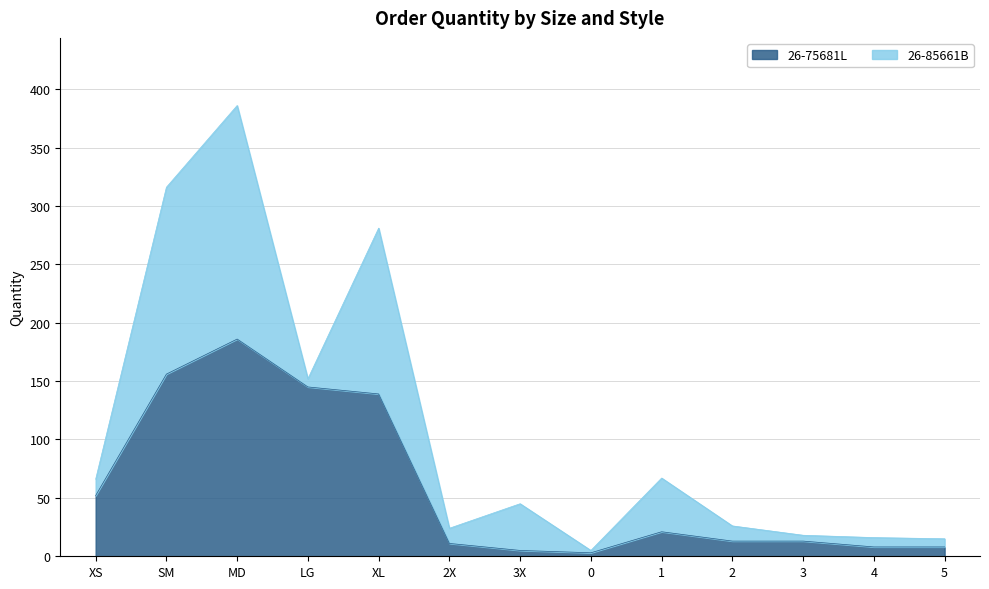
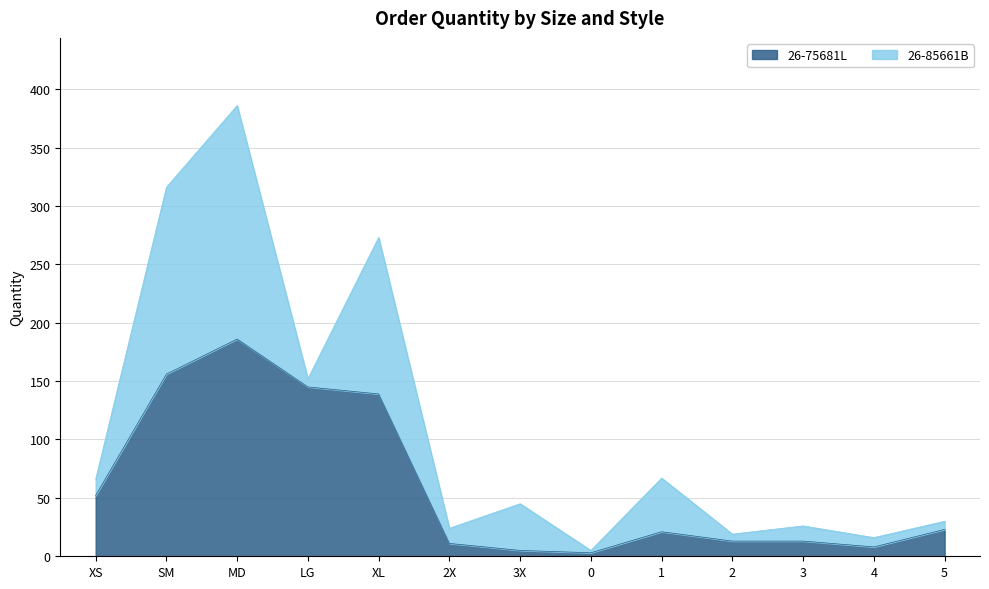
  {
    "26-75681L": {
      "XS": 52,
      "SM": 156,
      "MD": 186,
      "LG": 145,
      "XL": 139,
      "2X": 11,
      "3X": 5,
      "1": 21,
      "2": 13,
      "3": 13,
      "4": 8,
-     "5": 8
+     "5": 23
    },
    "26-85661B": {
      "XS": 14,
      "SM": 160,
      "MD": 200,
      "LG": 7,
-     "XL": 142,
+     "XL": 134,
      "2X": 13,
      "3X": 40,
      "1": 46,
-     "2": 13,
-     "3": 5,
+     "2": 6,
+     "3": 13,
      "4": 8,
      "5": 7
    }
  }
